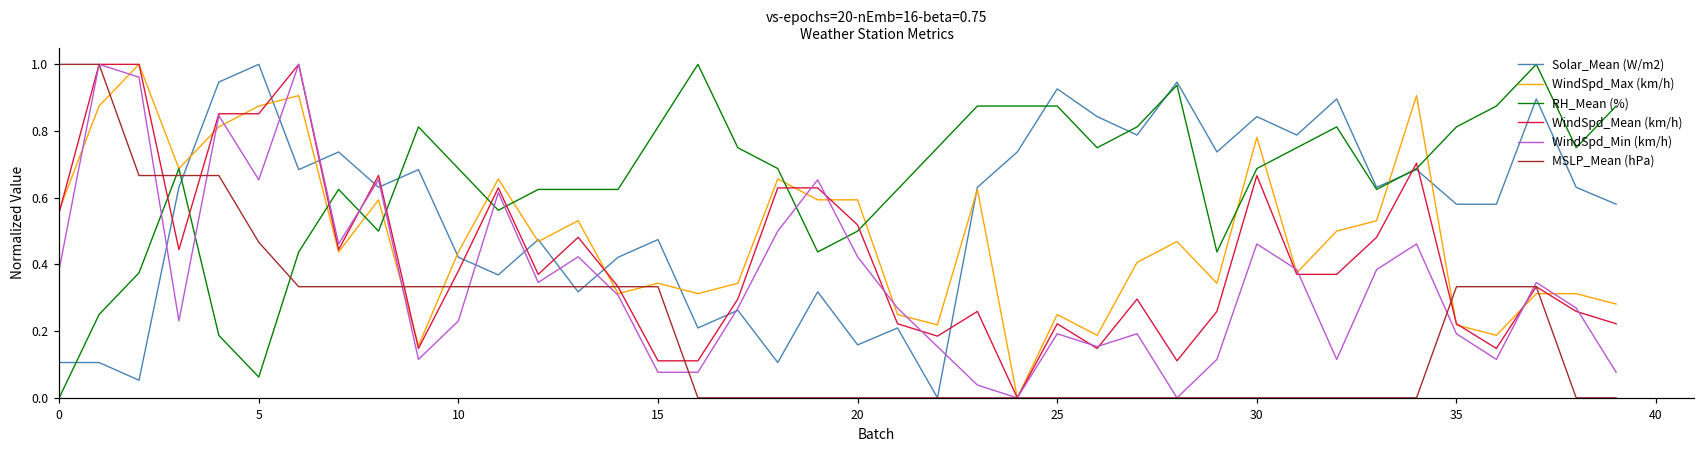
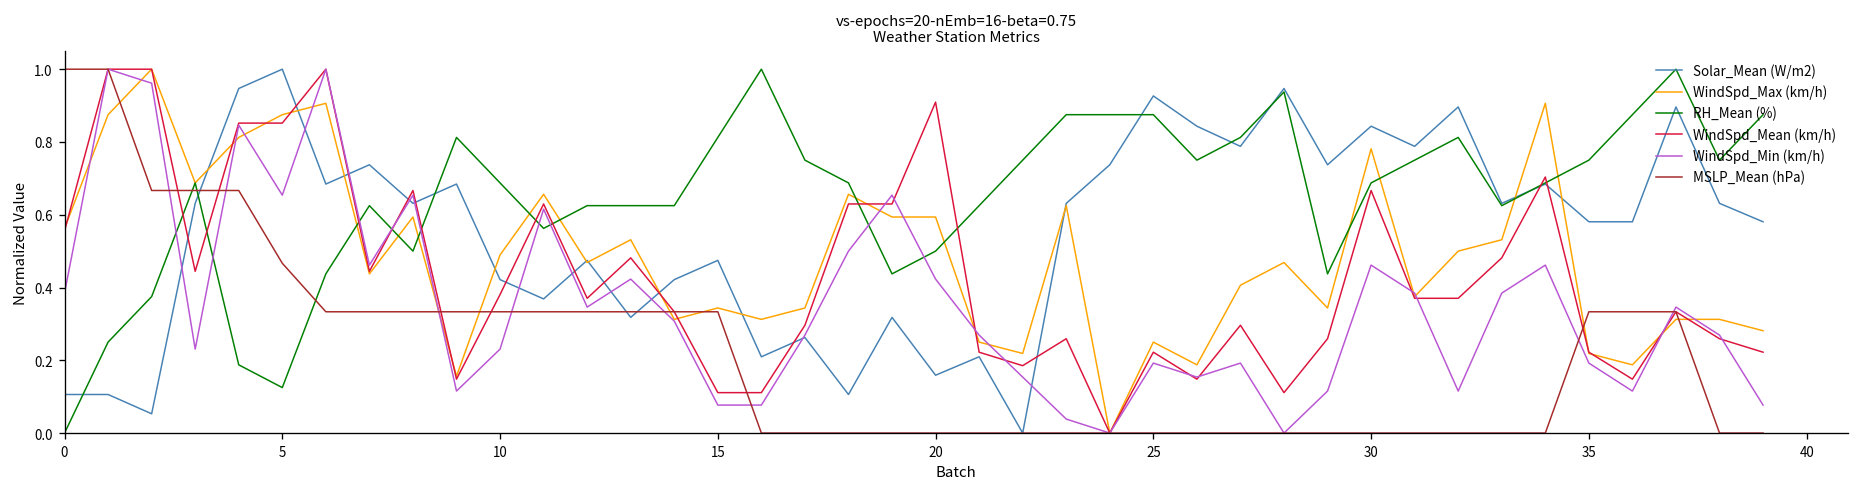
  {
    "Solar_Mean (W/m2)": {
      "0": 0.11,
      "5": 1.00,
      "10": 0.42,
      "15": 0.47,
      "20": 0.16,
      "25": 0.93,
      "30": 0.84,
      "35": 0.58
    },
    "WindSpd_Max (km/h)": {
      "5": 0.88,
-     "10": 0.44,
+     "10": 0.49,
      "15": 0.34,
      "20": 0.59,
      "25": 0.25,
      "30": 0.78
    },
    "RH_Mean (%)": {
      "0": 0.00,
-     "5": 0.06,
+     "5": 0.12,
      "10": 0.69,
      "15": 0.81,
      "20": 0.50,
      "25": 0.87,
      "30": 0.69,
-     "35": 0.81
+     "35": 0.75
    },
    "WindSpd_Mean (km/h)": {
      "5": 0.85,
      "10": 0.38,
      "15": 0.11,
-     "20": 0.52,
+     "20": 0.91,
      "25": 0.22,
      "30": 0.67
    },
    "WindSpd_Min (km/h)": {
      "0": 0.38,
      "5": 0.65,
      "10": 0.23,
      "15": 0.08,
      "20": 0.42,
      "25": 0.19,
      "30": 0.46,
      "35": 0.19
    },
    "MSLP_Mean (hPa)": {
      "0": 1.00,
      "5": 0.47,
      "10": 0.33,
      "15": 0.33,
      "20": 0.00,
      "25": 0.00,
      "30": 0.00,
      "35": 0.33
    }
  }
